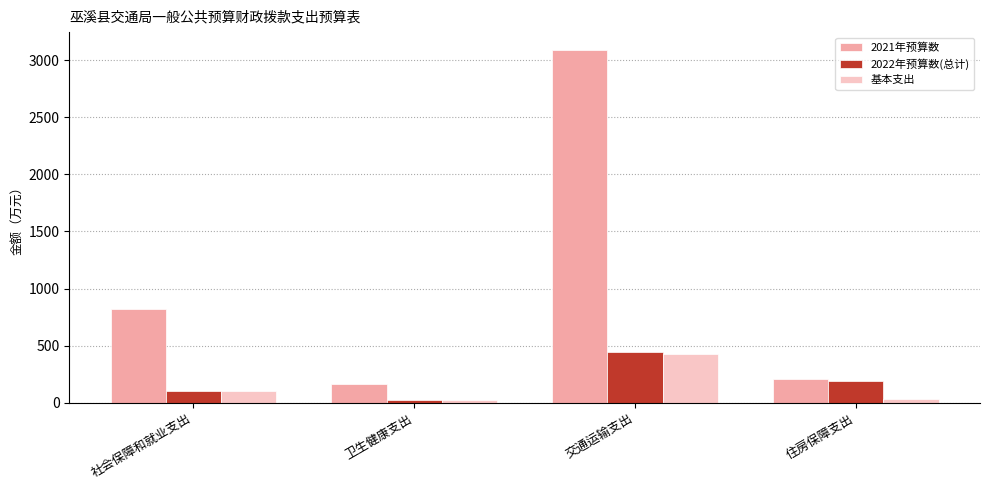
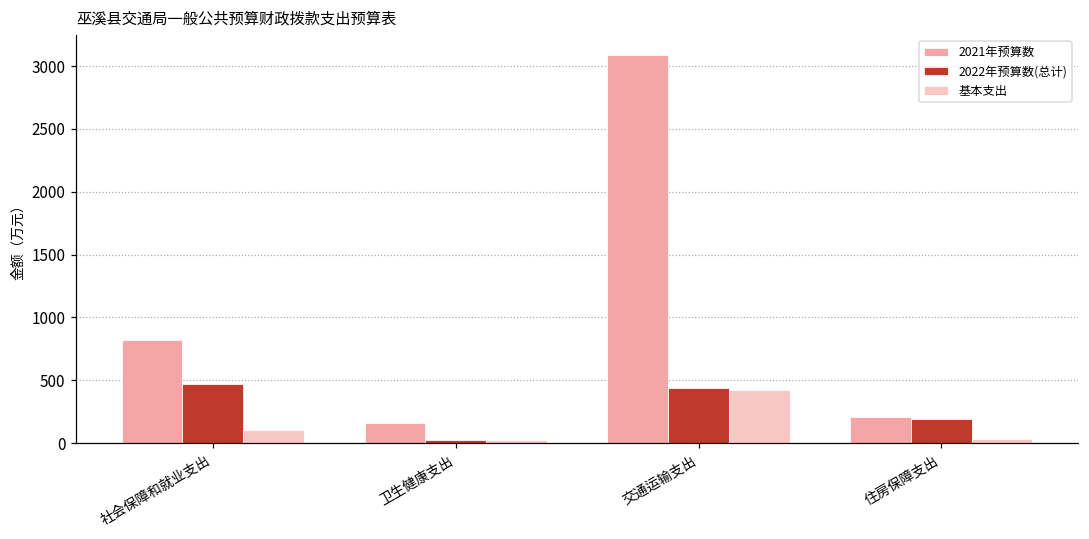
  {
    "2022年预算数(总计)": {
-     "社会保障和就业支出": 100,
+     "社会保障和就业支出": 470,
      "卫生健康支出": 20,
      "交通运输支出": 440,
      "住房保障支出": 190
    }
  }
